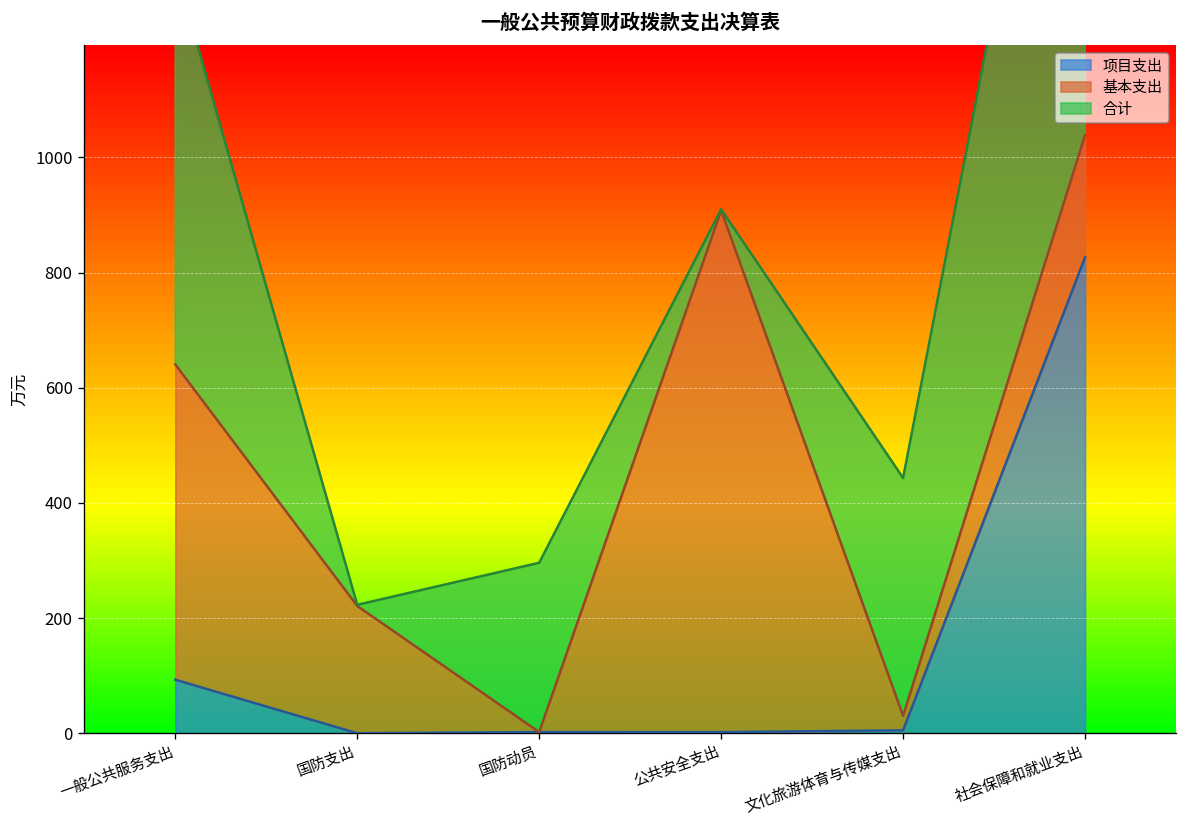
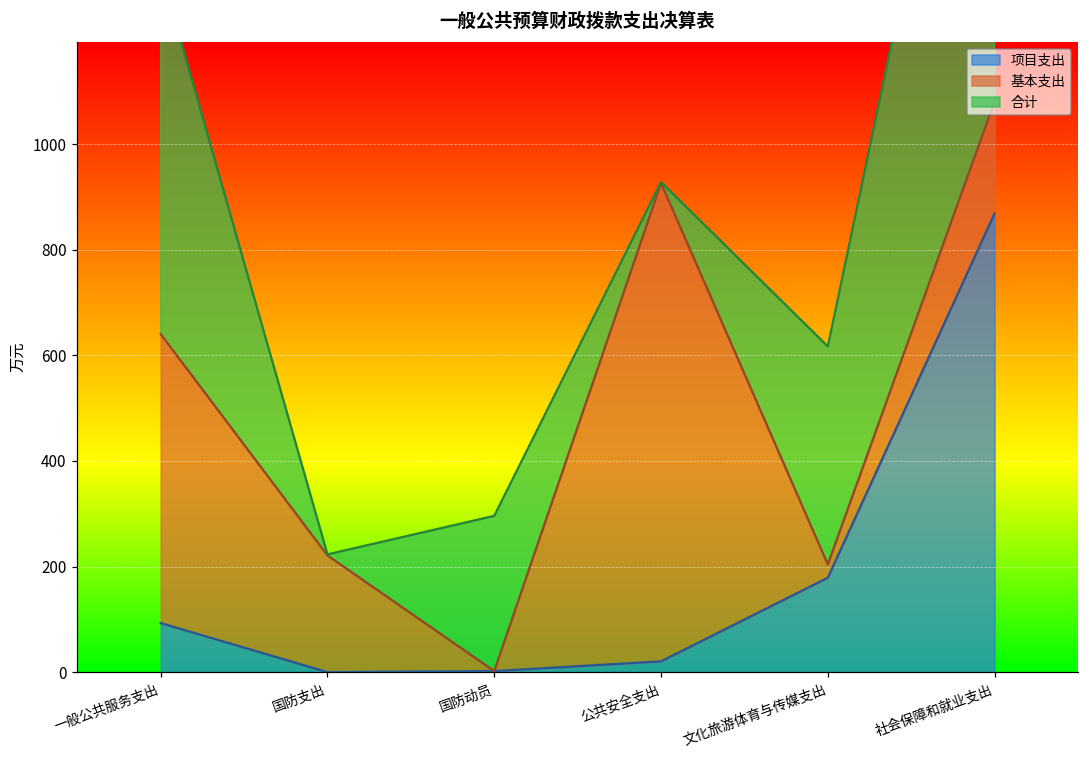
  {
    "项目支出": {
      "一般公共服务支出": 90,
      "国防支出": 0,
-     "公共安全支出": 0,
-     "文化旅游体育与传媒支出": 10,
-     "社会保障和就业支出": 830
+     "公共安全支出": 20,
+     "文化旅游体育与传媒支出": 180,
+     "社会保障和就业支出": 870
    },
    "基本支出": {
      "一般公共服务支出": 550,
      "文化旅游体育与传媒支出": 30
    },
    "合计": {
      "国防动员": 290,
      "文化旅游体育与传媒支出": 410
    }
  }
